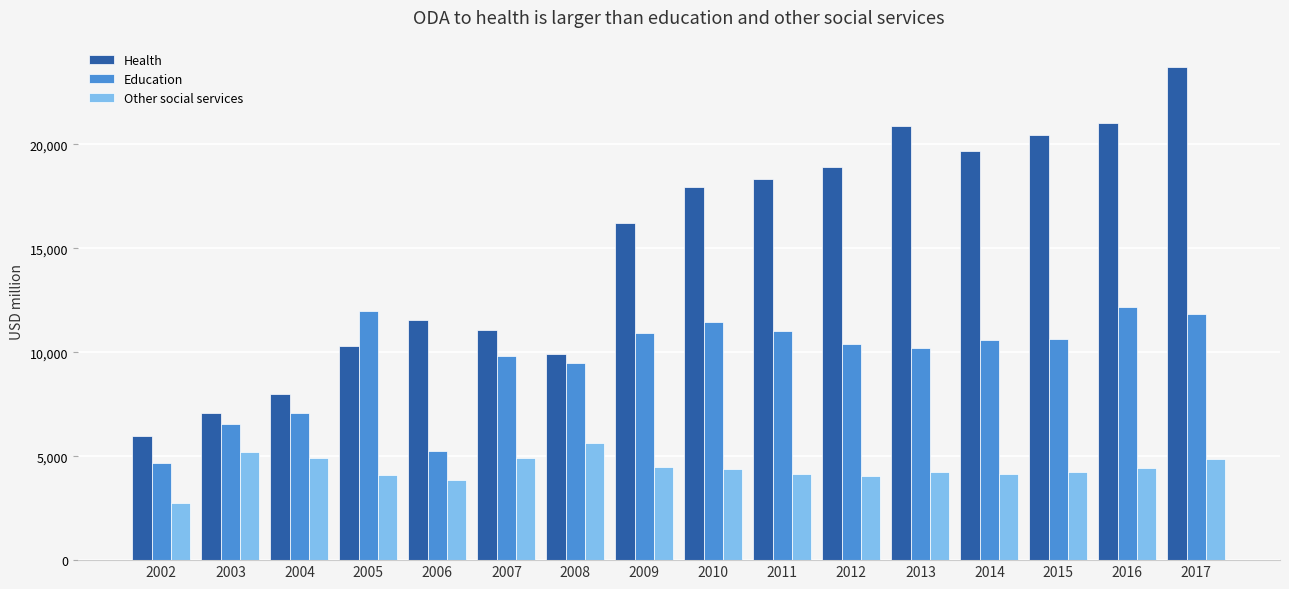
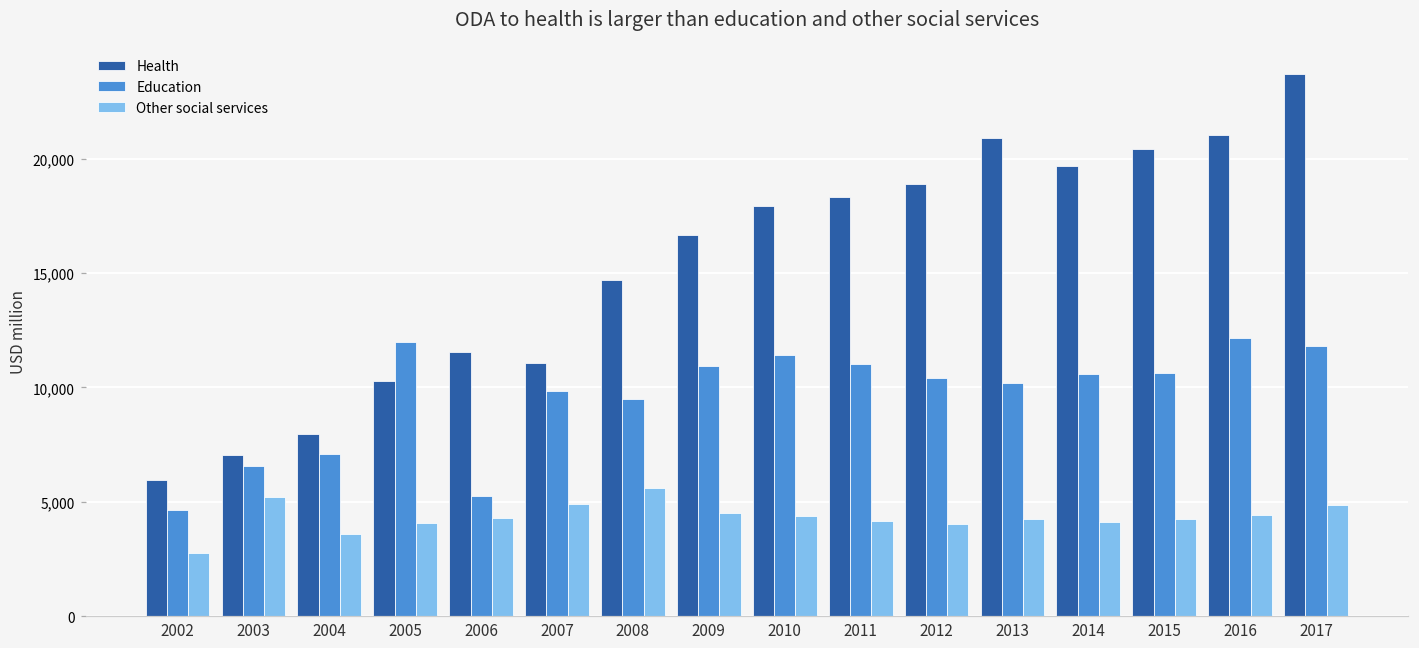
  {
    "Health": {
      "2002": "6,000",
      "2003": "7,100",
      "2004": "8,000",
      "2005": "10,300",
      "2006": "11,600",
      "2007": "11,100",
-     "2008": "9,900",
-     "2009": "16,200",
+     "2008": "14,700",
+     "2009": "16,600",
      "2010": "17,900",
      "2011": "18,300",
      "2012": "18,900",
      "2013": "20,900",
      "2014": "19,700",
      "2015": "20,400",
      "2016": "21,000",
      "2017": "23,700"
    },
    "Education": {
      "2002": "4,700",
      "2003": "6,500",
      "2004": "7,100",
      "2005": "12,000",
      "2006": "5,300",
      "2007": "9,800",
      "2008": "9,500",
      "2009": "10,900",
      "2010": "11,400",
      "2011": "11,000",
      "2012": "10,400",
      "2013": "10,200",
      "2014": "10,600",
      "2015": "10,600",
      "2016": "12,200",
      "2017": "11,800"
    },
    "Other social services": {
      "2002": "2,800",
      "2003": "5,200",
-     "2004": "4,900",
+     "2004": "3,600",
      "2005": "4,100",
-     "2006": "3,900",
+     "2006": "4,300",
      "2007": "4,900",
      "2008": "5,600",
      "2009": "4,500",
      "2010": "4,400",
      "2011": "4,100",
      "2012": "4,000",
      "2013": "4,200",
      "2014": "4,100",
      "2015": "4,200",
      "2016": "4,400",
      "2017": "4,900"
    }
  }
